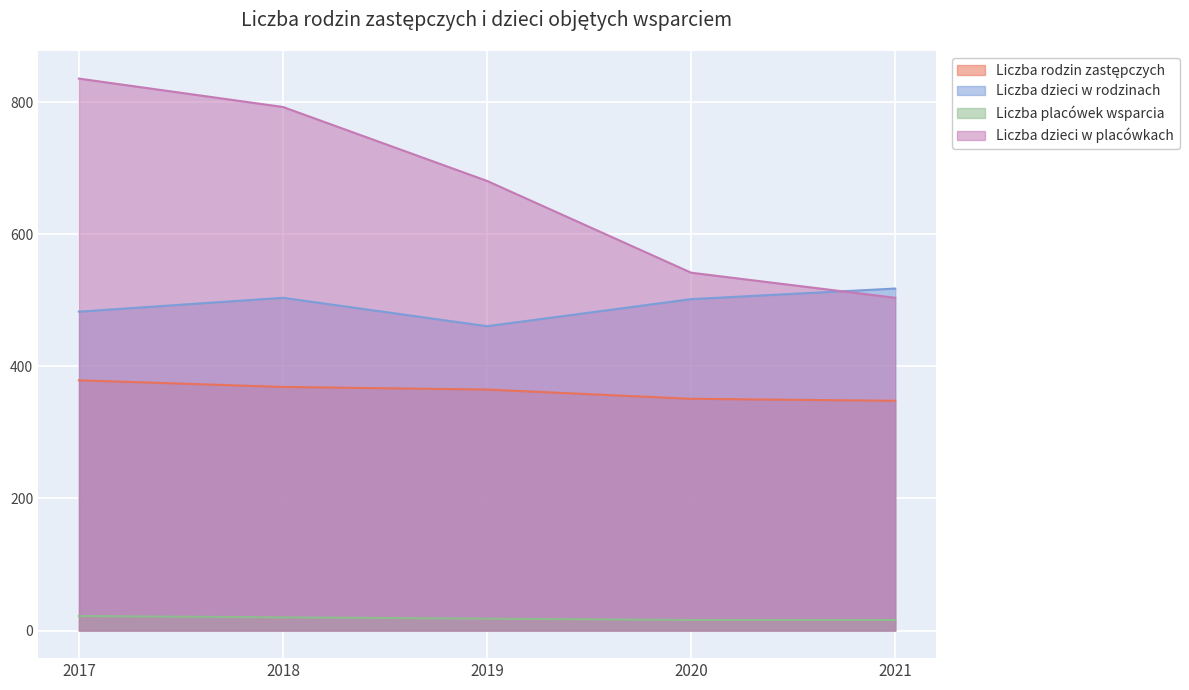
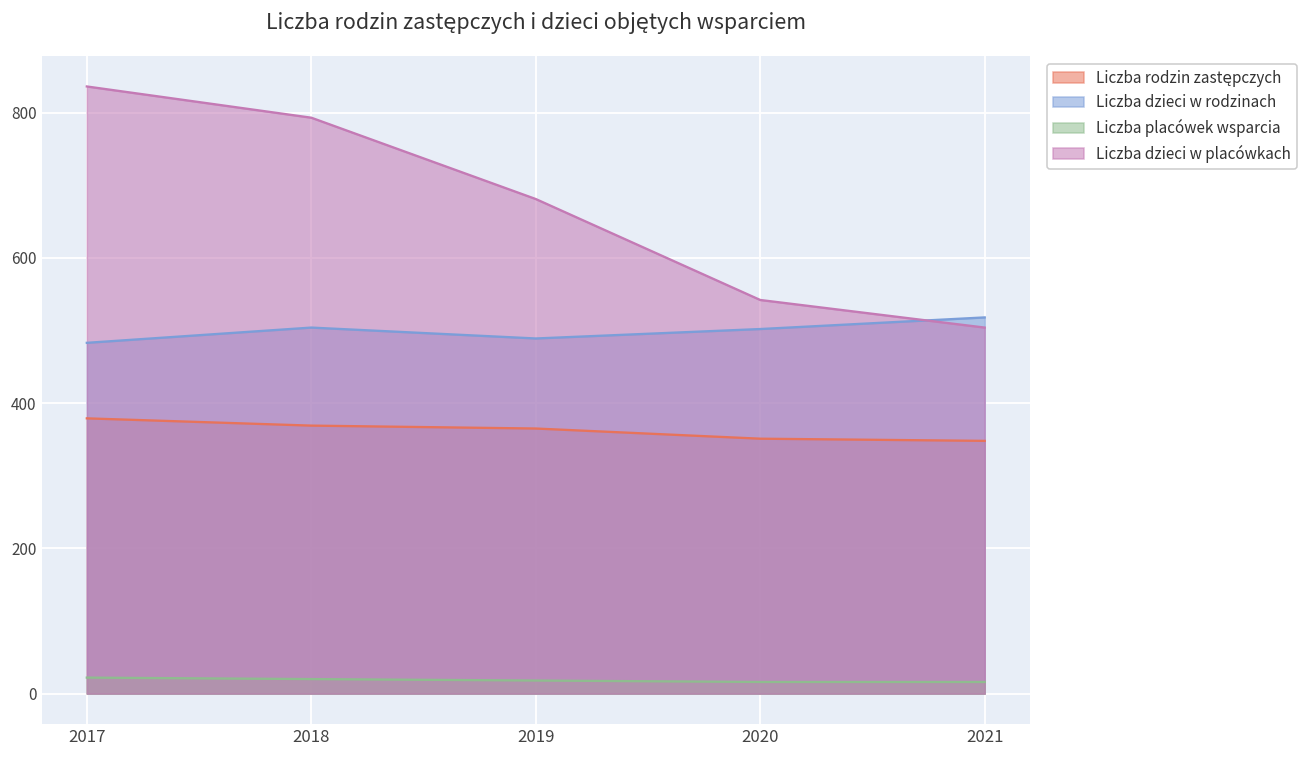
  {
    "Liczba rodzin zastępczych": {
      "2017": 380,
      "2018": 370,
      "2019": 370,
      "2020": 350,
      "2021": 350
    },
    "Liczba dzieci w rodzinach": {
      "2017": 480,
      "2018": 500,
-     "2019": 460,
+     "2019": 490,
      "2020": 500,
      "2021": 520
    },
    "Liczba placówek wsparcia": {
      "2017": 20,
      "2018": 20,
      "2019": 20,
      "2020": 20,
      "2021": 20
    },
    "Liczba dzieci w placówkach": {
      "2017": 840,
      "2018": 790,
      "2019": 680,
      "2020": 540,
      "2021": 500
    }
  }
